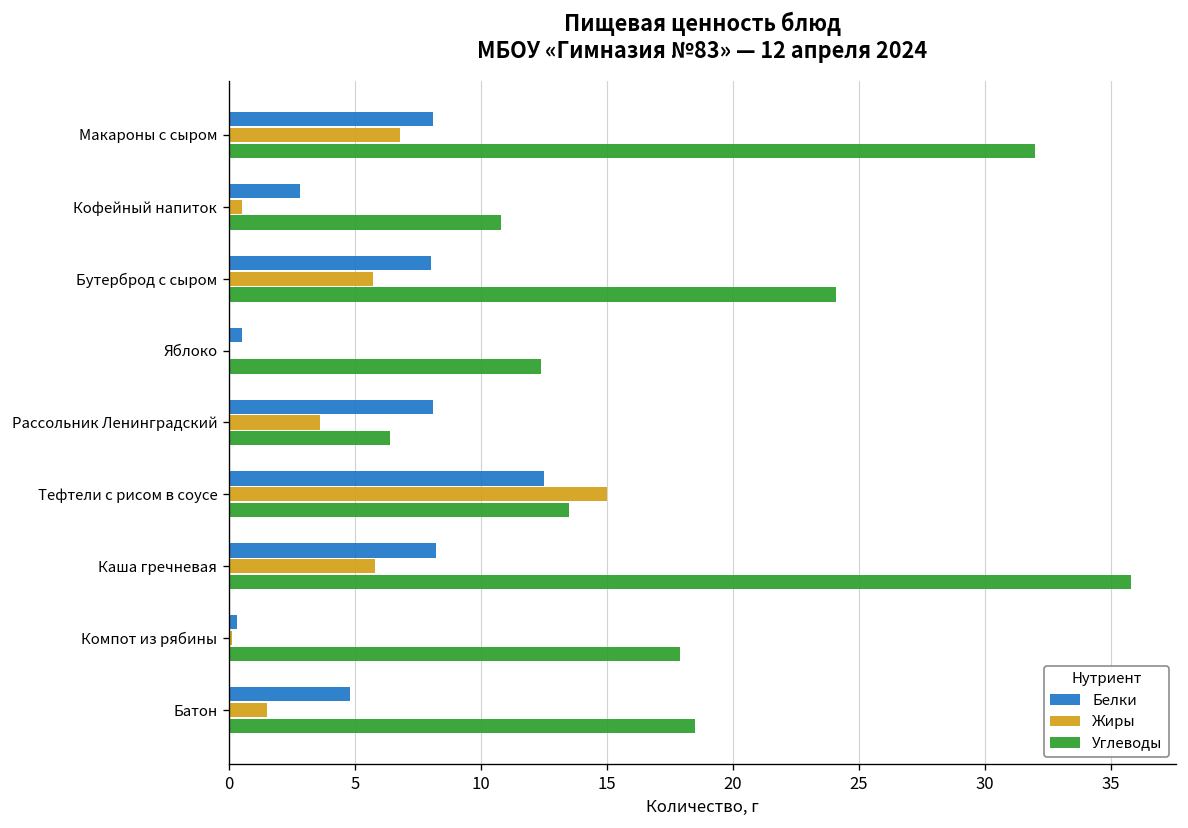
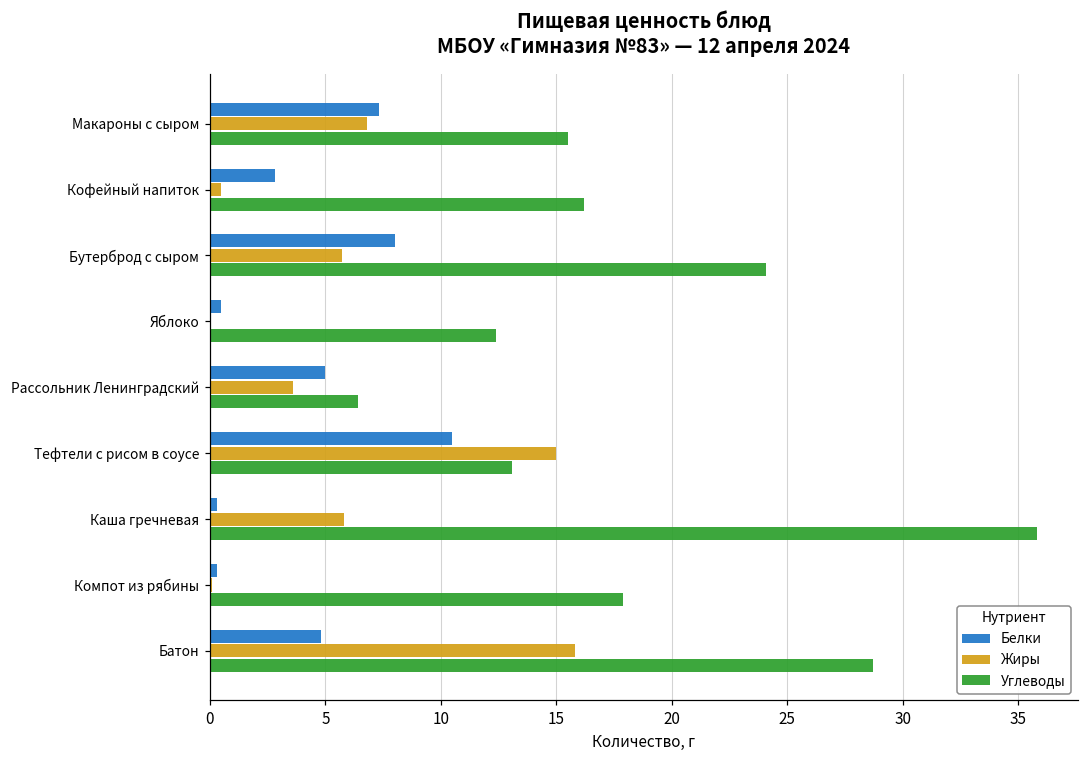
  {
    "Белки": {
-     "Макароны с сыром": 8.1,
+     "Макароны с сыром": 7.3,
      "Кофейный напиток": 2.8,
      "Бутерброд с сыром": 8.0,
      "Яблоко": 0.5,
-     "Рассольник Ленинградский": 8.1,
-     "Тефтели с рисом в соусе": 12.5,
-     "Каша гречневая": 8.2,
+     "Рассольник Ленинградский": 5.0,
+     "Тефтели с рисом в соусе": 10.5,
+     "Каша гречневая": 0.3,
      "Компот из рябины": 0.3,
      "Батон": 4.8
    },
    "Жиры": {
      "Макароны с сыром": 6.8,
      "Кофейный напиток": 0.5,
      "Бутерброд с сыром": 5.7,
      "Яблоко": 0.0,
      "Рассольник Ленинградский": 3.6,
      "Тефтели с рисом в соусе": 15.0,
      "Каша гречневая": 5.8,
-     "Батон": 1.5
+     "Батон": 15.8
    },
    "Углеводы": {
-     "Макароны с сыром": 32.0,
-     "Кофейный напиток": 10.8,
+     "Макароны с сыром": 15.5,
+     "Кофейный напиток": 16.2,
      "Бутерброд с сыром": 24.1,
      "Яблоко": 12.4,
      "Рассольник Ленинградский": 6.4,
-     "Тефтели с рисом в соусе": 13.5,
+     "Тефтели с рисом в соусе": 13.1,
      "Каша гречневая": 35.8,
      "Компот из рябины": 17.9,
-     "Батон": 18.5
+     "Батон": 28.7
    }
  }
